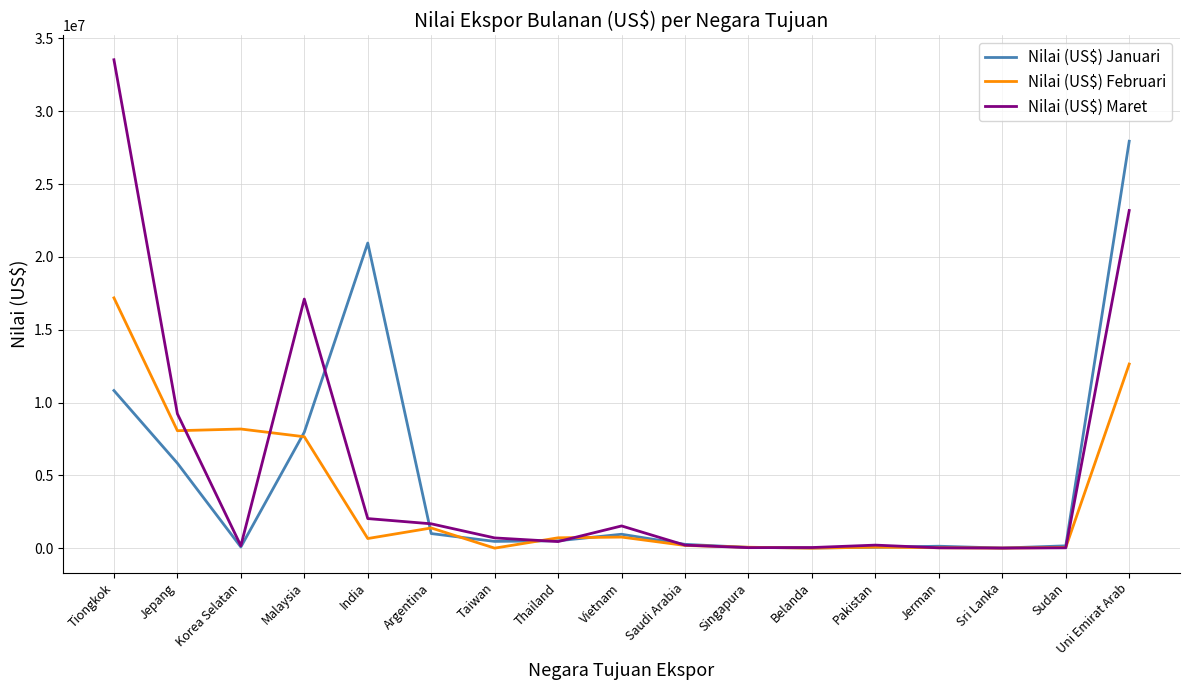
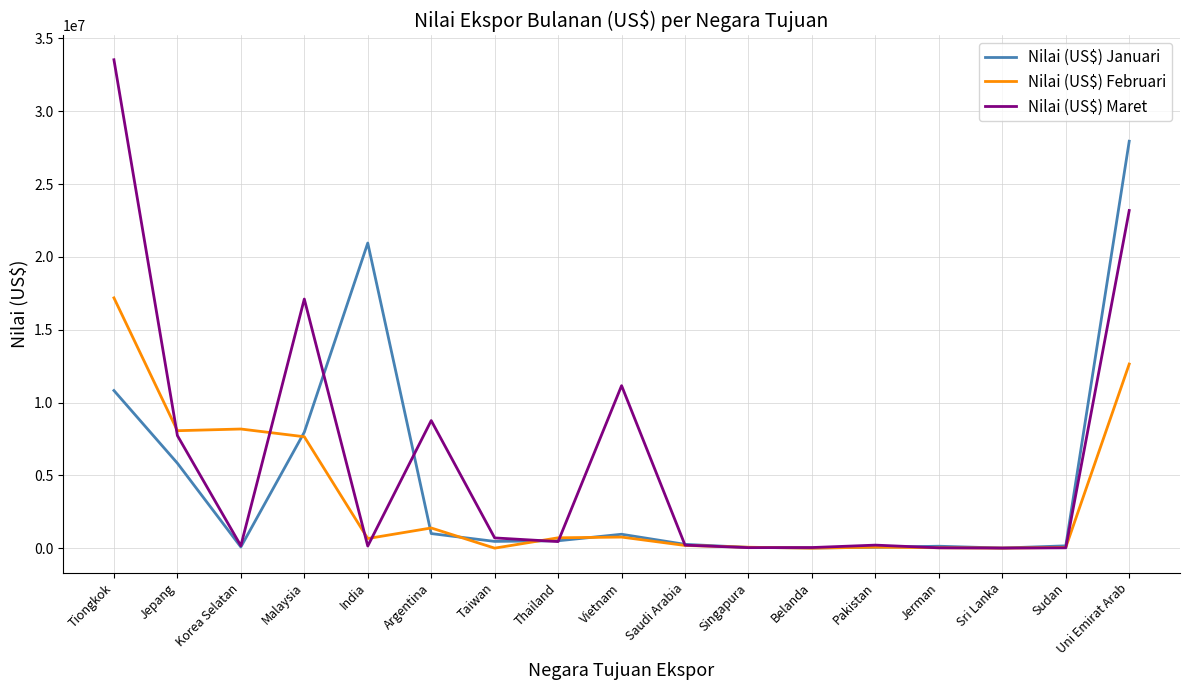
  {
    "Nilai (US$) Januari": {
      "Tiongkok": 10800000,
      "Jepang": 5800000,
      "Malaysia": 8000000,
      "India": 21000000,
      "Argentina": 1000000,
      "Taiwan": 500000,
      "Vietnam": 1000000,
      "Uni Emirat Arab": 27900000
    },
    "Nilai (US$) Februari": {
      "Tiongkok": 17200000,
      "Jepang": 8100000,
      "Korea Selatan": 8200000,
      "Malaysia": 7600000,
      "India": 700000,
      "Argentina": 1400000,
      "Taiwan": 0,
      "Thailand": 700000,
      "Vietnam": 800000,
      "Uni Emirat Arab": 12600000
    },
    "Nilai (US$) Maret": {
      "Tiongkok": 33500000,
-     "Jepang": 9200000,
+     "Jepang": 7700000,
      "Malaysia": 17100000,
-     "India": 2000000,
-     "Argentina": 1700000,
+     "India": 100000,
+     "Argentina": 8800000,
      "Taiwan": 700000,
-     "Vietnam": 1500000,
+     "Vietnam": 11200000,
      "Uni Emirat Arab": 23200000
    }
  }
